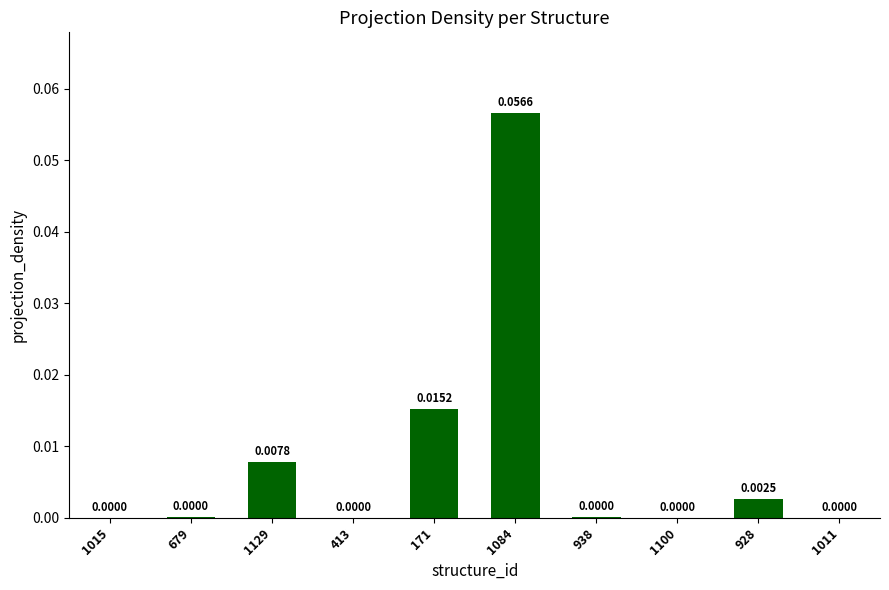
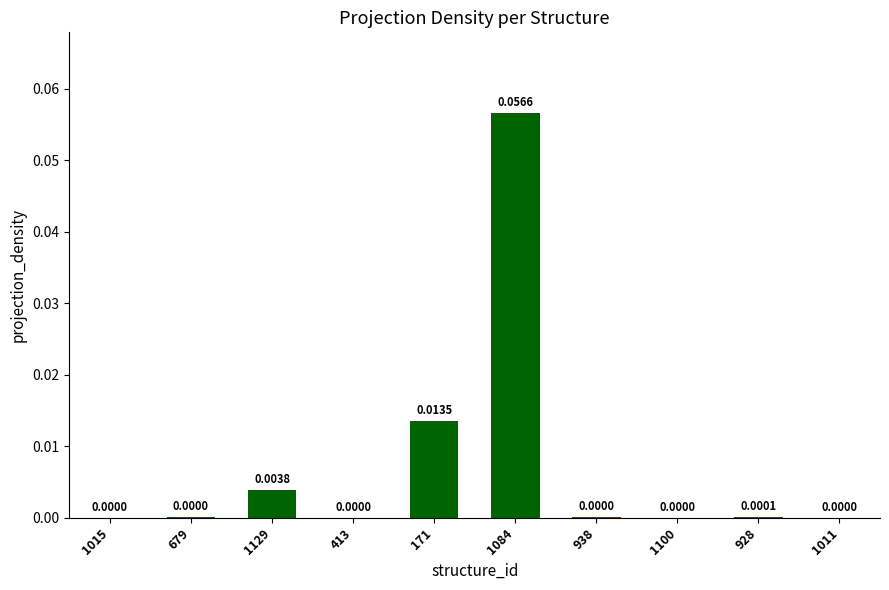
  {
    "1015": 0.0000,
    "679": 0.0000,
-   "1129": 0.0078,
+   "1129": 0.0038,
    "413": 0.0000,
-   "171": 0.0152,
+   "171": 0.0135,
    "1084": 0.0566,
    "938": 0.0000,
    "1100": 0.0000,
-   "928": 0.0025,
+   "928": 0.0001,
    "1011": 0.0000
  }
